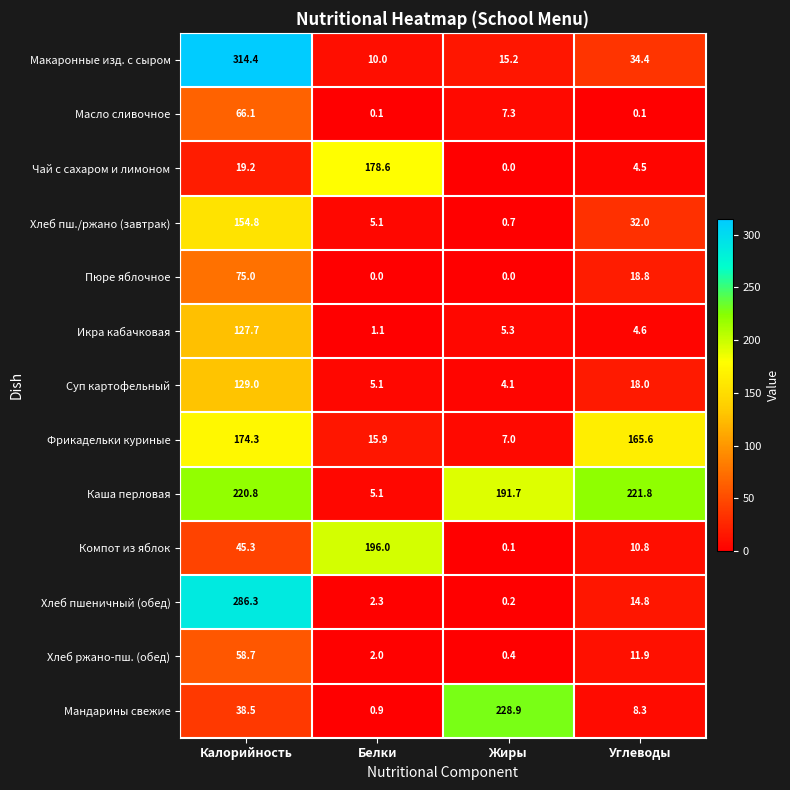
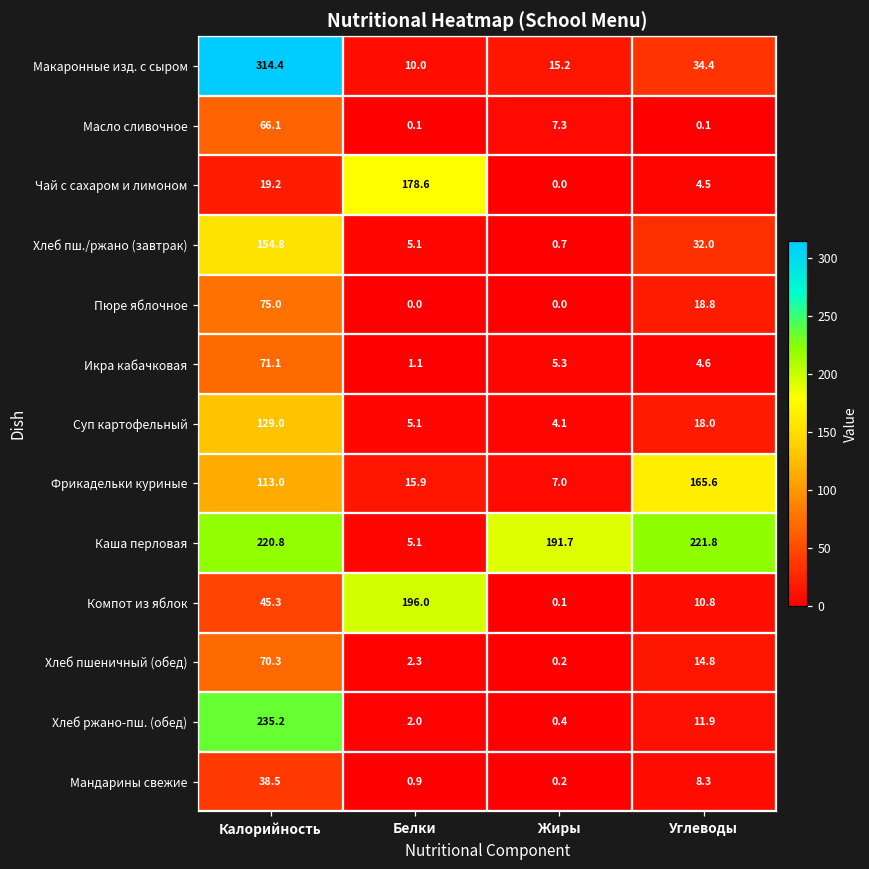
  {
    "Макаронные изд. с сыром": {
      "Калорийность": 314.4,
      "Белки": 10.0,
      "Жиры": 15.2,
      "Углеводы": 34.4
    },
    "Масло сливочное": {
      "Калорийность": 66.1,
      "Белки": 0.1,
      "Жиры": 7.3,
      "Углеводы": 0.1
    },
    "Чай с сахаром и лимоном": {
      "Калорийность": 19.2,
      "Белки": 178.6,
      "Жиры": 0.0,
      "Углеводы": 4.5
    },
    "Хлеб пш./ржано (завтрак)": {
      "Калорийность": 154.8,
      "Белки": 5.1,
      "Жиры": 0.7,
      "Углеводы": 32.0
    },
    "Пюре яблочное": {
      "Калорийность": 75.0,
      "Белки": 0.0,
      "Жиры": 0.0,
      "Углеводы": 18.8
    },
    "Икра кабачковая": {
-     "Калорийность": 127.7,
+     "Калорийность": 71.1,
      "Белки": 1.1,
      "Жиры": 5.3,
      "Углеводы": 4.6
    },
    "Суп картофельный": {
      "Калорийность": 129.0,
      "Белки": 5.1,
      "Жиры": 4.1,
      "Углеводы": 18.0
    },
    "Фрикадельки куриные": {
-     "Калорийность": 174.3,
+     "Калорийность": 113.0,
      "Белки": 15.9,
      "Жиры": 7.0,
      "Углеводы": 165.6
    },
    "Каша перловая": {
      "Калорийность": 220.8,
      "Белки": 5.1,
      "Жиры": 191.7,
      "Углеводы": 221.8
    },
    "Компот из яблок": {
      "Калорийность": 45.3,
      "Белки": 196.0,
      "Жиры": 0.1,
      "Углеводы": 10.8
    },
    "Хлеб пшеничный (обед)": {
-     "Калорийность": 286.3,
+     "Калорийность": 70.3,
      "Белки": 2.3,
      "Жиры": 0.2,
      "Углеводы": 14.8
    },
    "Хлеб ржано-пш. (обед)": {
-     "Калорийность": 58.7,
+     "Калорийность": 235.2,
      "Белки": 2.0,
      "Жиры": 0.4,
      "Углеводы": 11.9
    },
    "Мандарины свежие": {
      "Калорийность": 38.5,
      "Белки": 0.9,
-     "Жиры": 228.9,
+     "Жиры": 0.2,
      "Углеводы": 8.3
    }
  }
